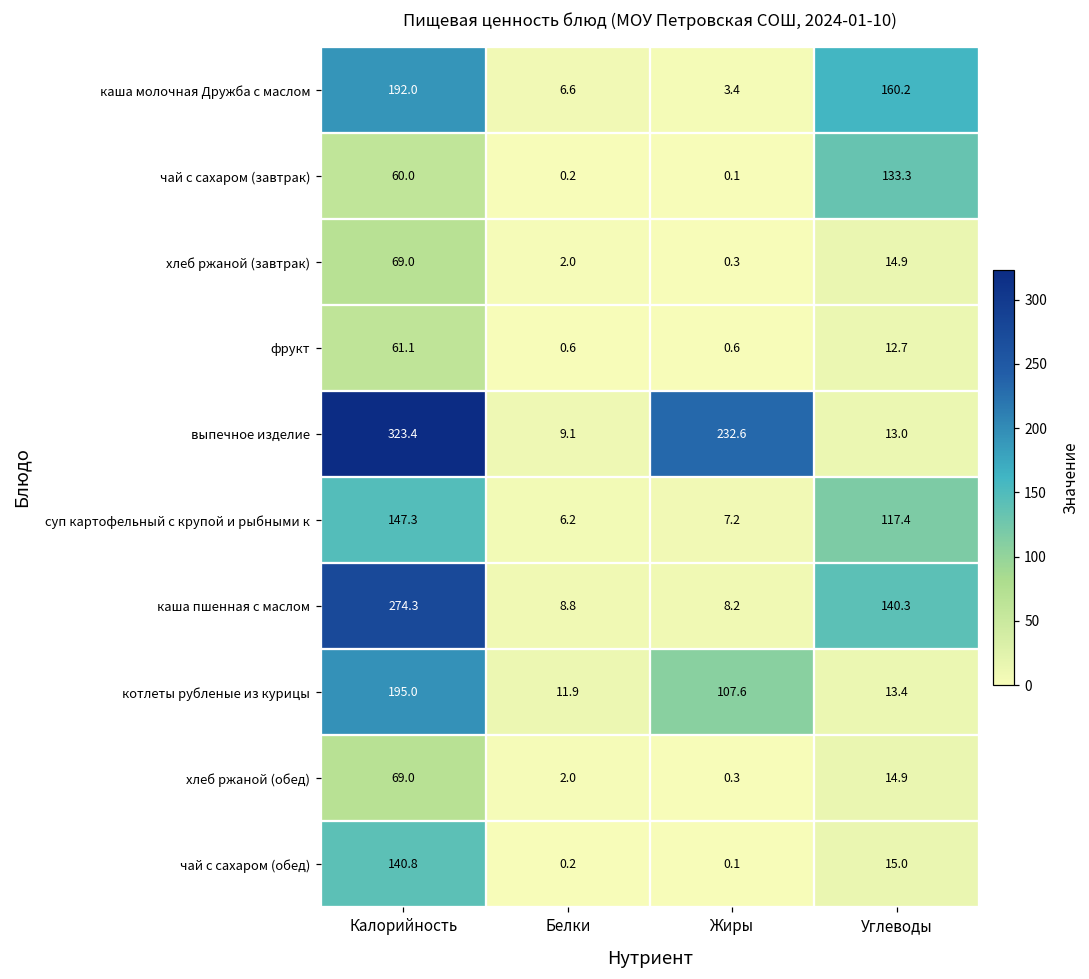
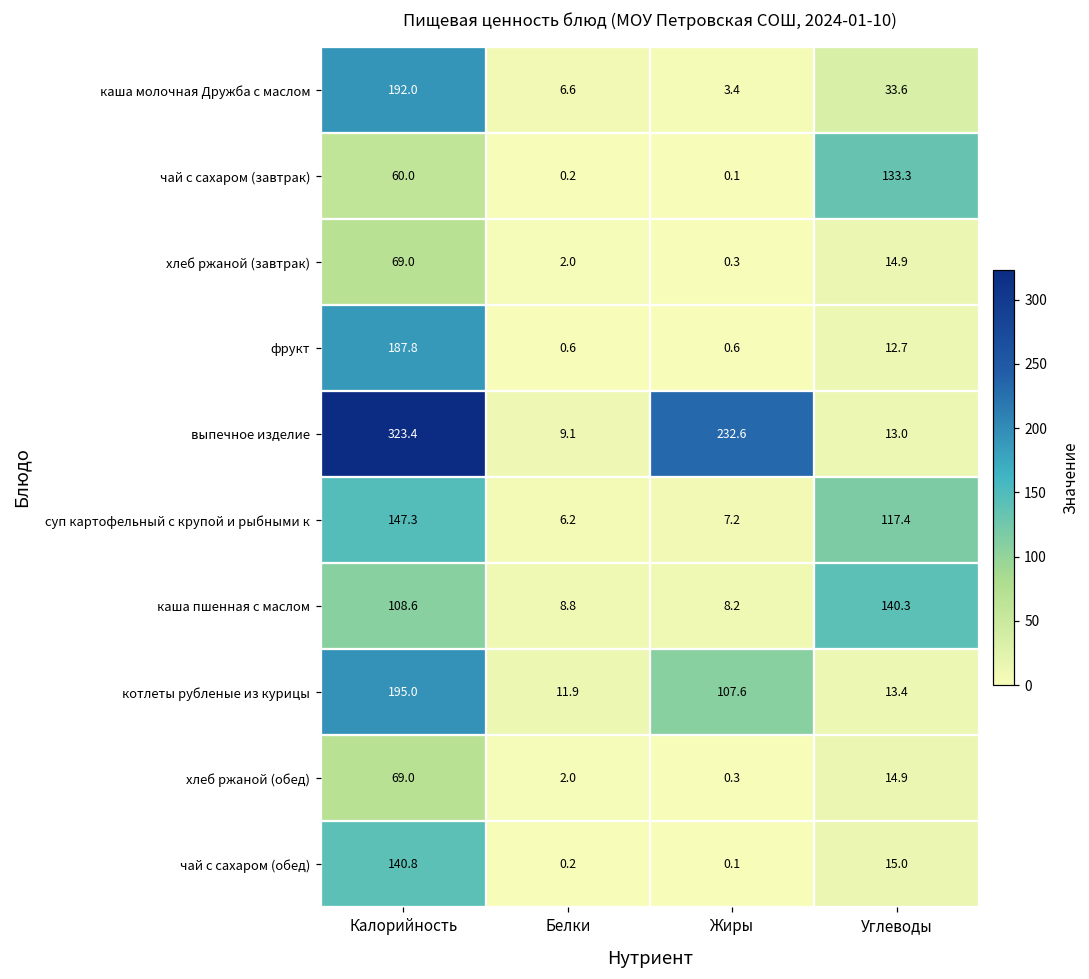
  {
    "каша молочная Дружба с маслом": {
      "Калорийность": 192.0,
      "Белки": 6.6,
      "Жиры": 3.4,
-     "Углеводы": 160.2
+     "Углеводы": 33.6
    },
    "чай с сахаром (завтрак)": {
      "Калорийность": 60.0,
      "Белки": 0.2,
      "Жиры": 0.1,
      "Углеводы": 133.3
    },
    "хлеб ржаной (завтрак)": {
      "Калорийность": 69.0,
      "Белки": 2.0,
      "Жиры": 0.3,
      "Углеводы": 14.9
    },
    "фрукт": {
-     "Калорийность": 61.1,
+     "Калорийность": 187.8,
      "Белки": 0.6,
      "Жиры": 0.6,
      "Углеводы": 12.7
    },
    "выпечное изделие": {
      "Калорийность": 323.4,
      "Белки": 9.1,
      "Жиры": 232.6,
      "Углеводы": 13.0
    },
    "суп картофельный с крупой и рыбными к": {
      "Калорийность": 147.3,
      "Белки": 6.2,
      "Жиры": 7.2,
      "Углеводы": 117.4
    },
    "каша пшенная с маслом": {
-     "Калорийность": 274.3,
+     "Калорийность": 108.6,
      "Белки": 8.8,
      "Жиры": 8.2,
      "Углеводы": 140.3
    },
    "котлеты рубленые из курицы": {
      "Калорийность": 195.0,
      "Белки": 11.9,
      "Жиры": 107.6,
      "Углеводы": 13.4
    },
    "хлеб ржаной (обед)": {
      "Калорийность": 69.0,
      "Белки": 2.0,
      "Жиры": 0.3,
      "Углеводы": 14.9
    },
    "чай с сахаром (обед)": {
      "Калорийность": 140.8,
      "Белки": 0.2,
      "Жиры": 0.1,
      "Углеводы": 15.0
    }
  }
